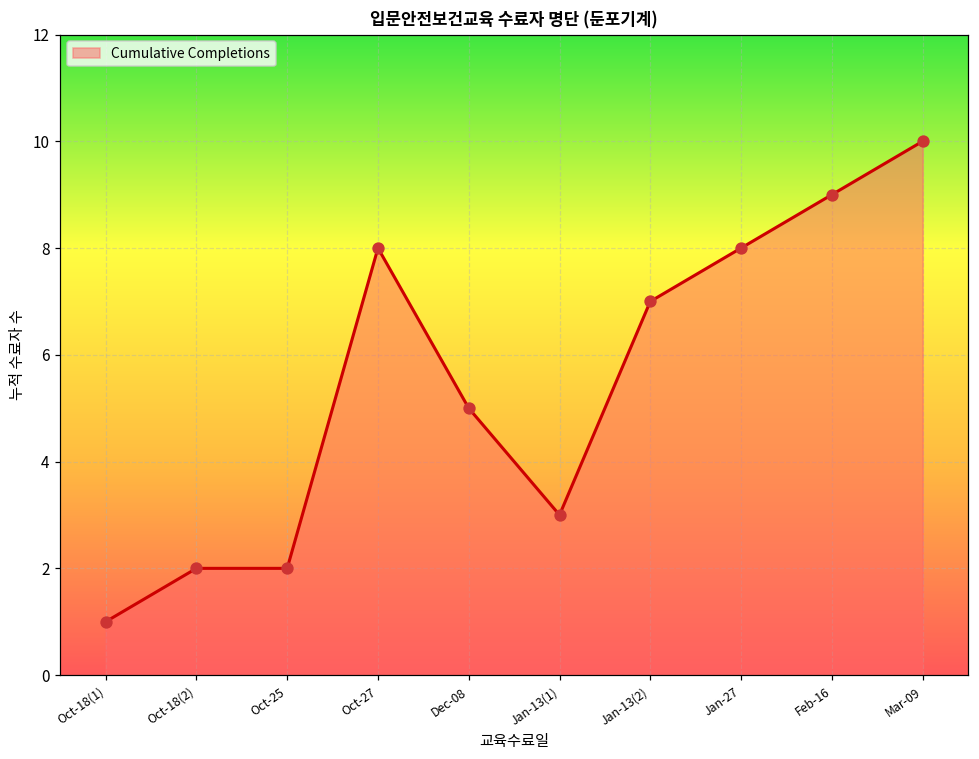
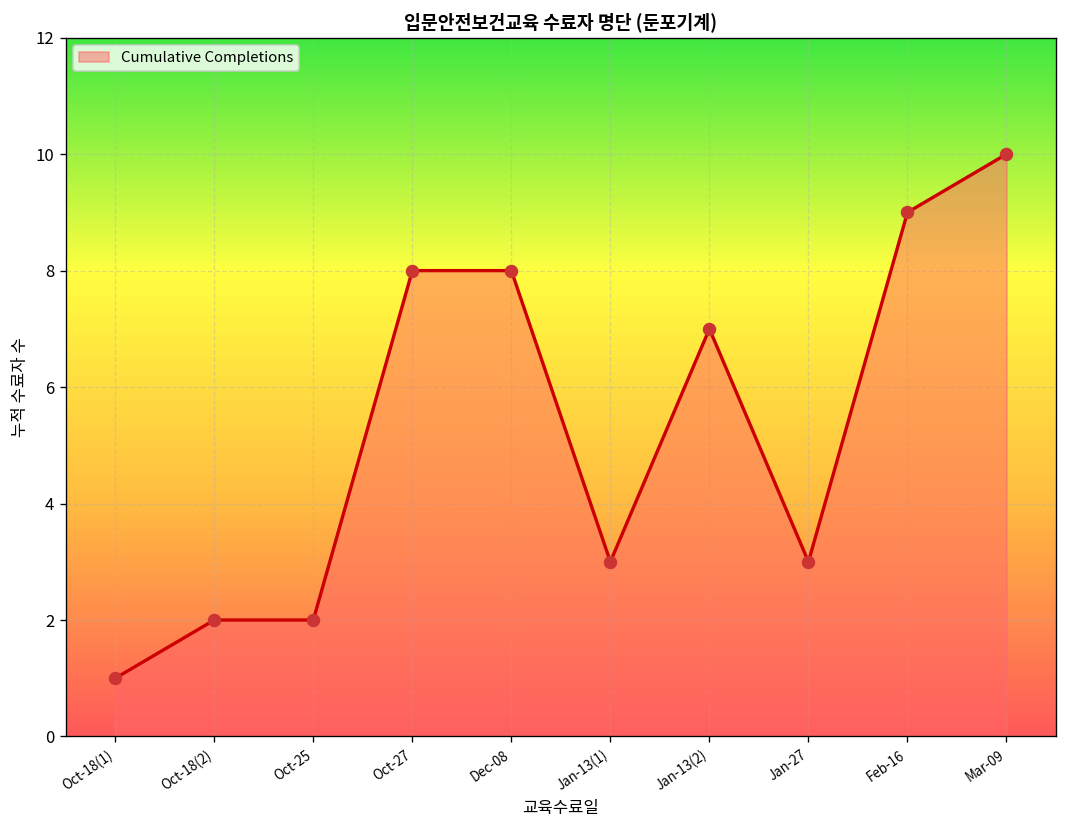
  {
    "Oct-18(1)": 1,
    "Oct-18(2)": 2,
    "Oct-25": 2,
    "Oct-27": 8,
-   "Dec-08": 5,
+   "Dec-08": 8,
    "Jan-13(1)": 3,
    "Jan-13(2)": 7,
-   "Jan-27": 8,
+   "Jan-27": 3,
    "Feb-16": 9,
    "Mar-09": 10
  }
